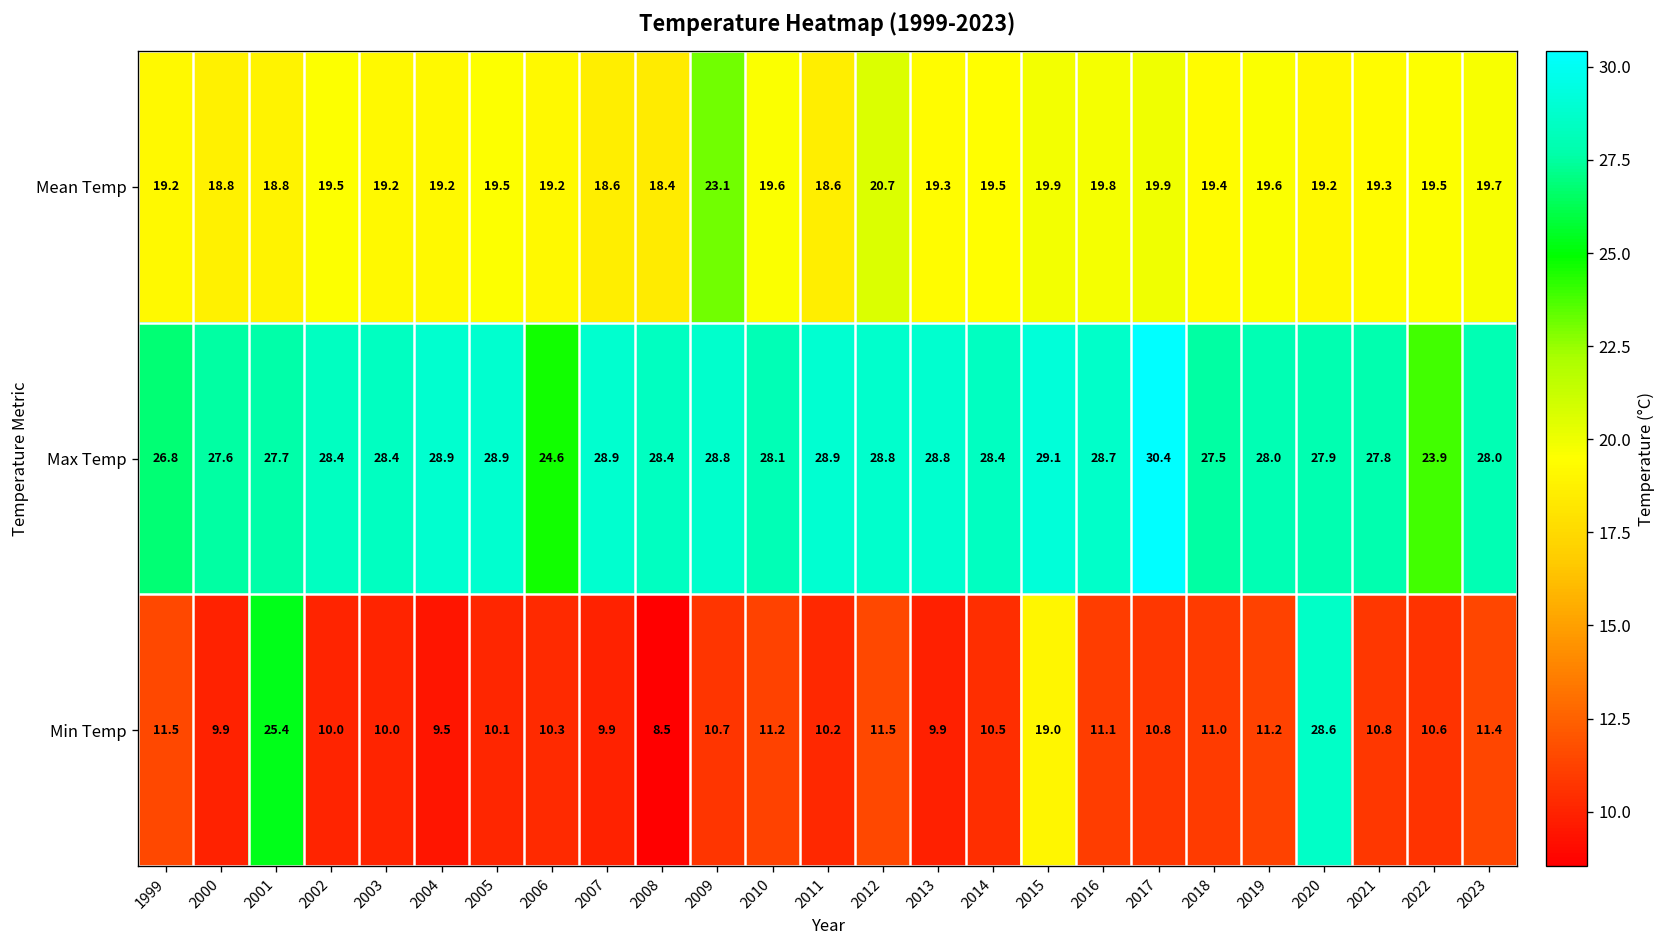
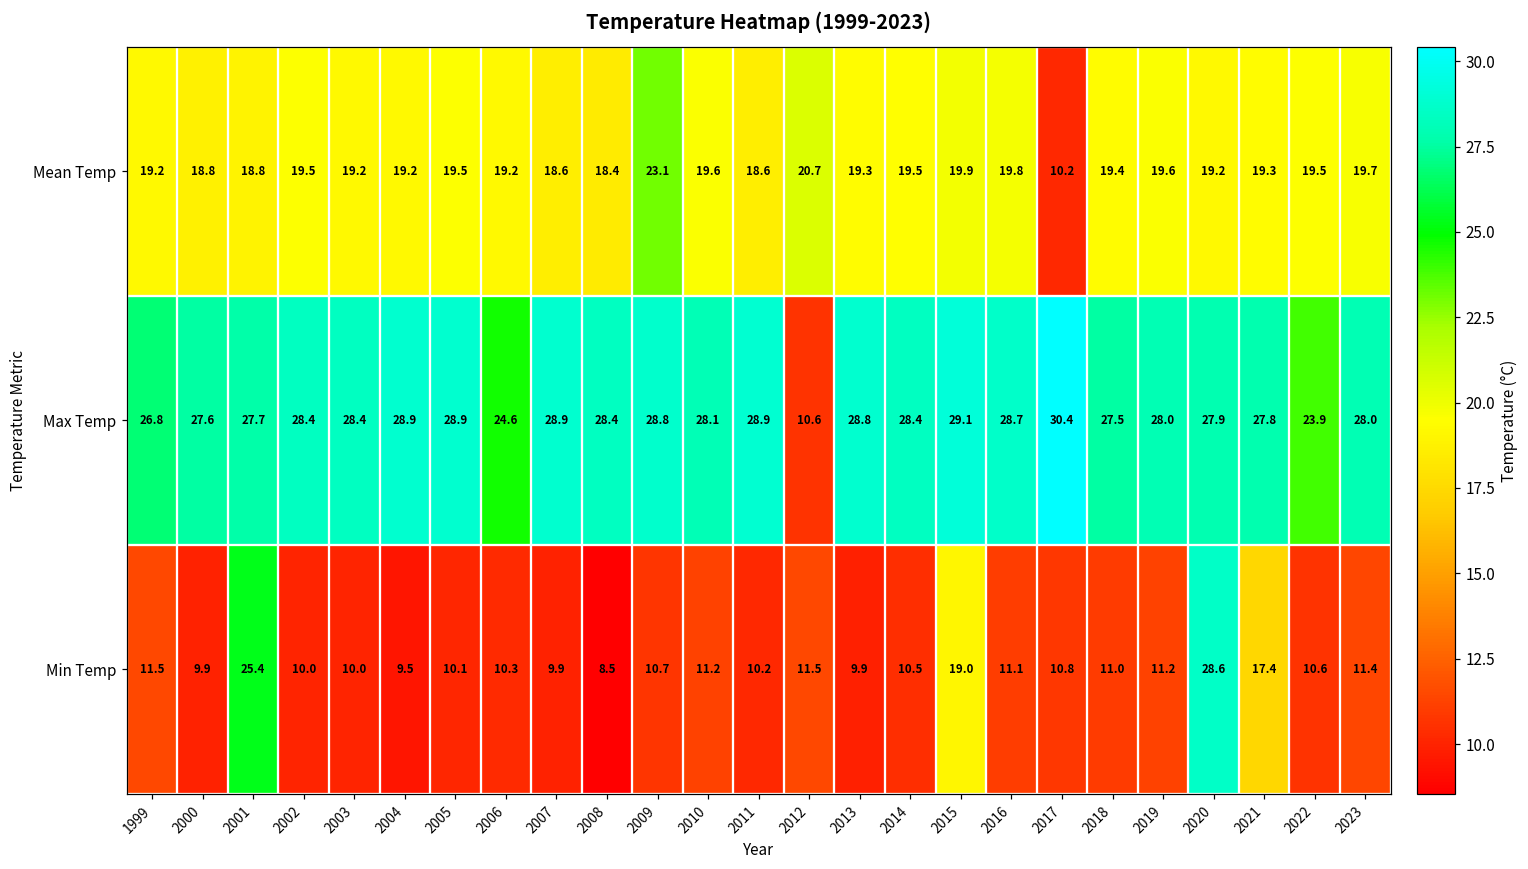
  {
    "Mean Temp": {
      "1999": 19.2,
      "2000": 18.8,
      "2001": 18.8,
      "2002": 19.5,
      "2003": 19.2,
      "2004": 19.2,
      "2005": 19.5,
      "2006": 19.2,
      "2007": 18.6,
      "2008": 18.4,
      "2009": 23.1,
      "2010": 19.6,
      "2011": 18.6,
      "2012": 20.7,
      "2013": 19.3,
      "2014": 19.5,
      "2015": 19.9,
      "2016": 19.8,
-     "2017": 19.9,
+     "2017": 10.2,
      "2018": 19.4,
      "2019": 19.6,
      "2020": 19.2,
      "2021": 19.3,
      "2022": 19.5,
      "2023": 19.7
    },
    "Max Temp": {
      "1999": 26.8,
      "2000": 27.6,
      "2001": 27.7,
      "2002": 28.4,
      "2003": 28.4,
      "2004": 28.9,
      "2005": 28.9,
      "2006": 24.6,
      "2007": 28.9,
      "2008": 28.4,
      "2009": 28.8,
      "2010": 28.1,
      "2011": 28.9,
-     "2012": 28.8,
+     "2012": 10.6,
      "2013": 28.8,
      "2014": 28.4,
      "2015": 29.1,
      "2016": 28.7,
      "2017": 30.4,
      "2018": 27.5,
      "2019": 28.0,
      "2020": 27.9,
      "2021": 27.8,
      "2022": 23.9,
      "2023": 28.0
    },
    "Min Temp": {
      "1999": 11.5,
      "2000": 9.9,
      "2001": 25.4,
      "2002": 10.0,
      "2003": 10.0,
      "2004": 9.5,
      "2005": 10.1,
      "2006": 10.3,
      "2007": 9.9,
      "2008": 8.5,
      "2009": 10.7,
      "2010": 11.2,
      "2011": 10.2,
      "2012": 11.5,
      "2013": 9.9,
      "2014": 10.5,
      "2015": 19.0,
      "2016": 11.1,
      "2017": 10.8,
      "2018": 11.0,
      "2019": 11.2,
      "2020": 28.6,
-     "2021": 10.8,
+     "2021": 17.4,
      "2022": 10.6,
      "2023": 11.4
    }
  }
